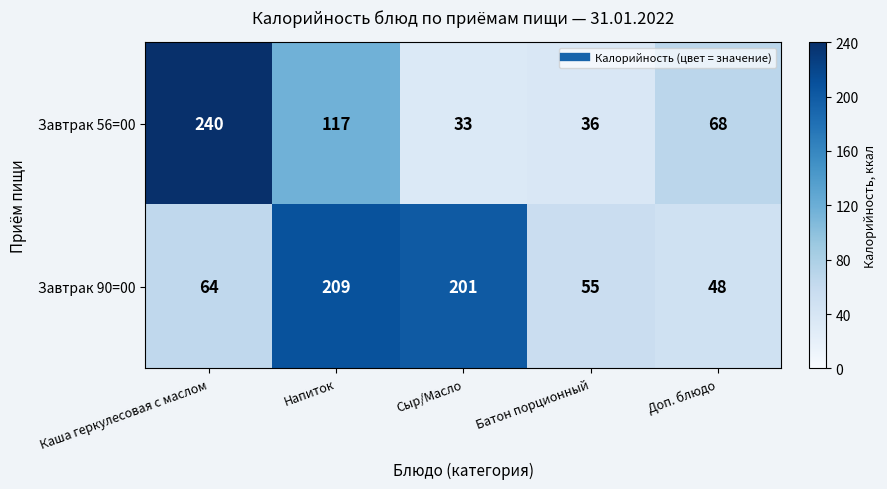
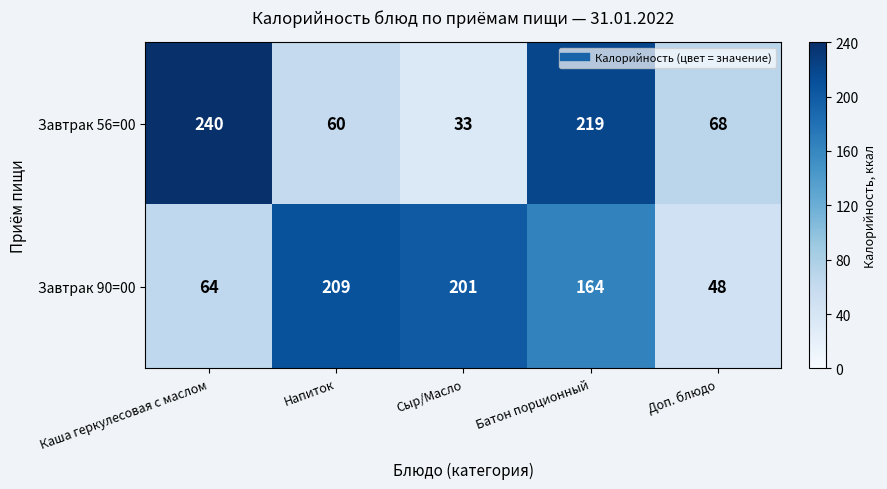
  {
    "Завтрак 56=00": {
      "Каша геркулесовая с маслом": 240,
-     "Напиток": 117,
+     "Напиток": 60,
      "Сыр/Масло": 33,
-     "Батон порционный": 36,
+     "Батон порционный": 219,
      "Доп. блюдо": 68
    },
    "Завтрак 90=00": {
      "Каша геркулесовая с маслом": 64,
      "Напиток": 209,
      "Сыр/Масло": 201,
-     "Батон порционный": 55,
+     "Батон порционный": 164,
      "Доп. блюдо": 48
    }
  }
